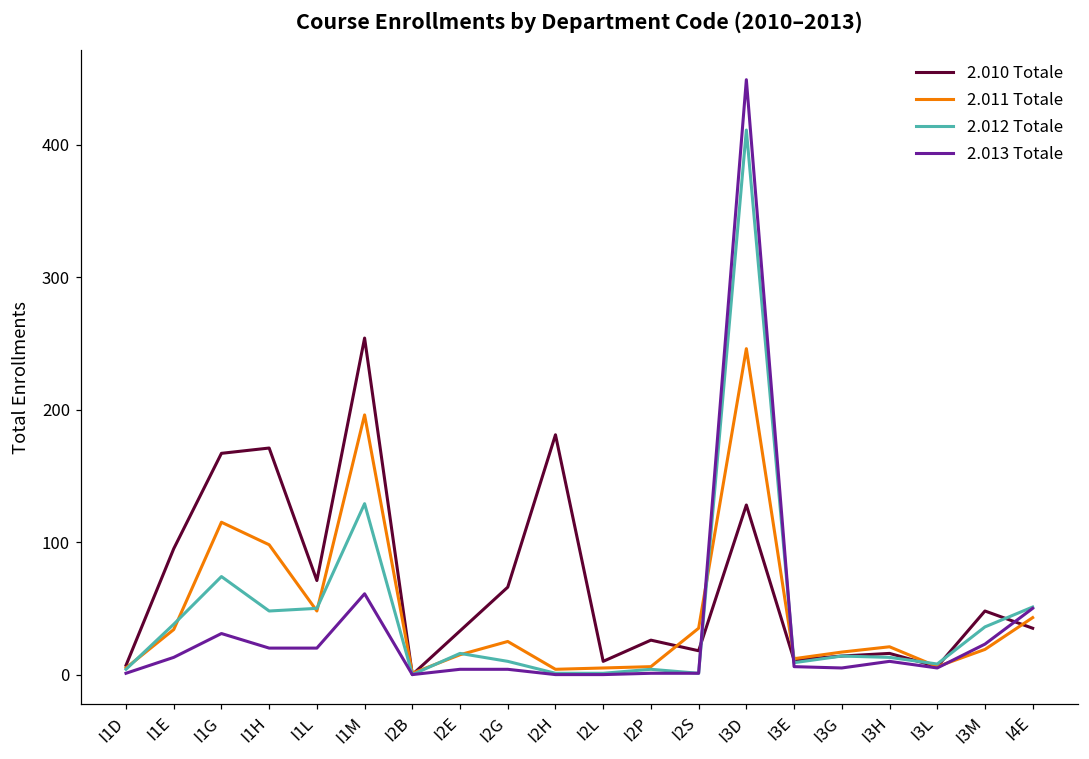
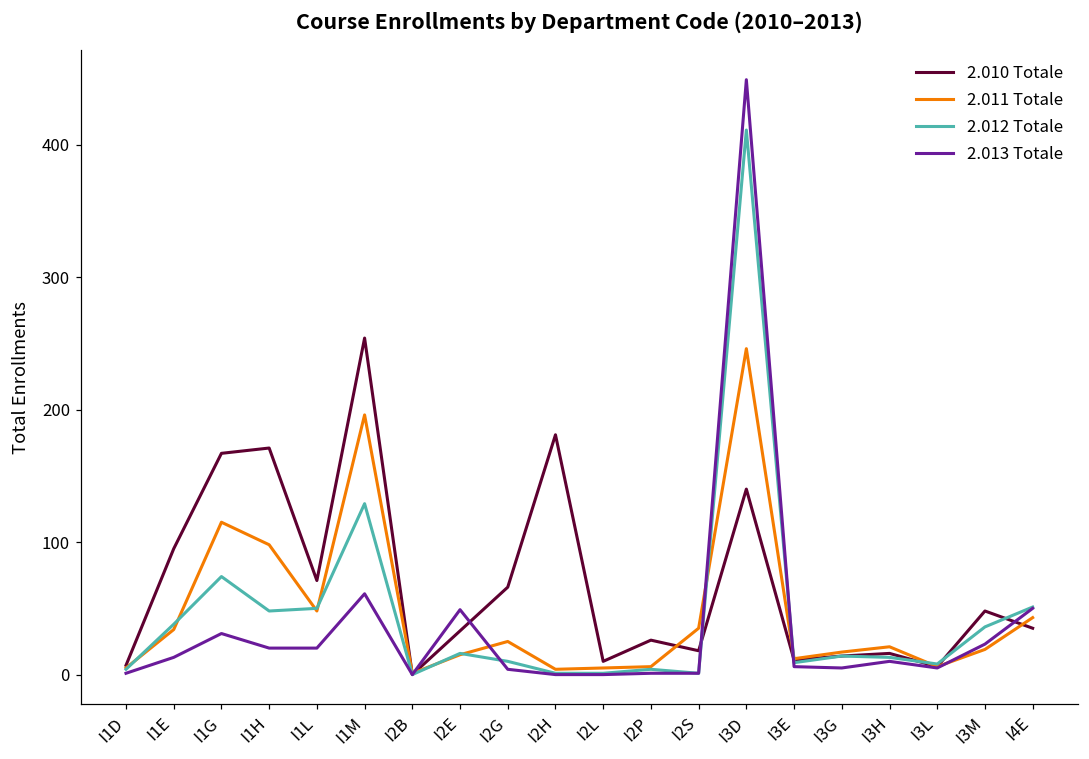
  {
    "2.010 Totale": {
      "I1E": 95,
      "I1G": 167,
      "I1H": 171,
      "I1L": 71,
      "I1M": 254,
      "I2E": 33,
      "I2G": 66,
      "I2H": 181,
      "I2L": 10,
      "I2P": 26,
      "I2S": 18,
-     "I3D": 128,
+     "I3D": 140,
      "I3H": 16,
      "I3M": 48,
      "I4E": 35
    },
    "2.011 Totale": {
      "I1E": 34,
      "I1G": 115,
      "I1H": 98,
      "I1M": 196,
      "I2G": 25,
      "I2H": 4,
      "I2L": 5,
      "I2S": 35,
      "I3D": 246,
      "I3G": 17,
      "I3H": 21,
      "I3M": 19,
      "I4E": 43
    },
    "2.012 Totale": {
      "I1E": 38,
      "I1G": 74,
      "I1H": 48,
      "I1M": 129,
      "I2G": 10,
      "I3D": 411,
      "I3H": 13,
      "I3M": 36
    },
    "2.013 Totale": {
      "I1D": 1,
      "I1E": 13,
      "I1G": 31,
      "I1H": 20,
      "I1L": 20,
      "I1M": 61,
-     "I2E": 4,
+     "I2E": 49,
      "I2G": 4,
      "I2P": 1,
      "I3D": 449,
      "I3E": 6,
      "I3G": 5,
      "I3H": 10,
      "I3M": 23
    }
  }
